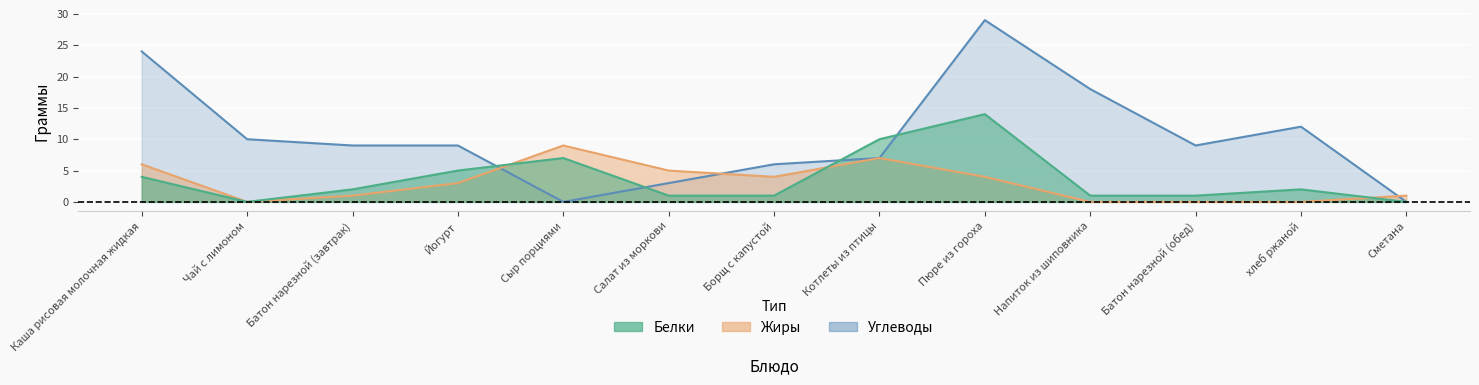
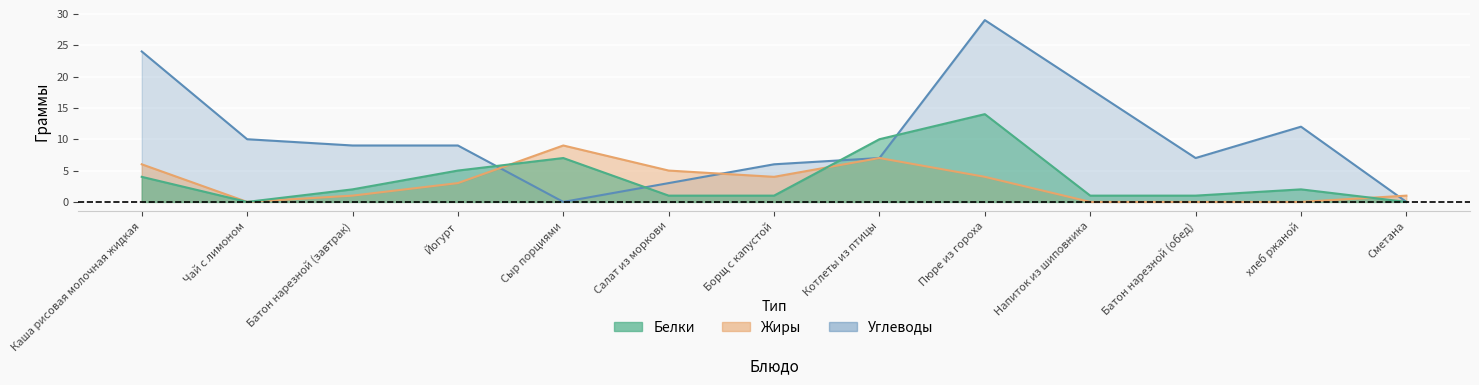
  {
    "Углеводы": {
      "Каша рисовая молочная жидкая": 24,
      "Чай с лимоном": 10,
      "Батон нарезной (завтрак)": 9,
      "Йогурт": 9,
      "Сыр порциями": 0,
      "Салат из моркови": 3,
      "Борщ с капустой": 6,
      "Пюре из гороха": 29,
      "Напиток из шиповника": 18,
-     "Батон нарезной (обед)": 9,
+     "Батон нарезной (обед)": 7,
      "хлеб ржаной": 12
    },
    "Жиры": {
      "Каша рисовая молочная жидкая": 6,
      "Батон нарезной (завтрак)": 1,
      "Йогурт": 3,
      "Сыр порциями": 9,
      "Салат из моркови": 5,
      "Борщ с капустой": 4,
      "Пюре из гороха": 4,
      "Напиток из шиповника": 0,
      "Батон нарезной (обед)": 0,
      "хлеб ржаной": 0,
      "Сметана": 1
    },
    "Белки": {
      "Каша рисовая молочная жидкая": 4,
      "Батон нарезной (завтрак)": 2,
      "Йогурт": 5,
      "Сыр порциями": 7,
      "Салат из моркови": 1,
      "Борщ с капустой": 1,
      "Котлеты из птицы": 10,
      "Пюре из гороха": 14,
      "Напиток из шиповника": 1,
      "Батон нарезной (обед)": 1,
      "хлеб ржаной": 2
    }
  }
